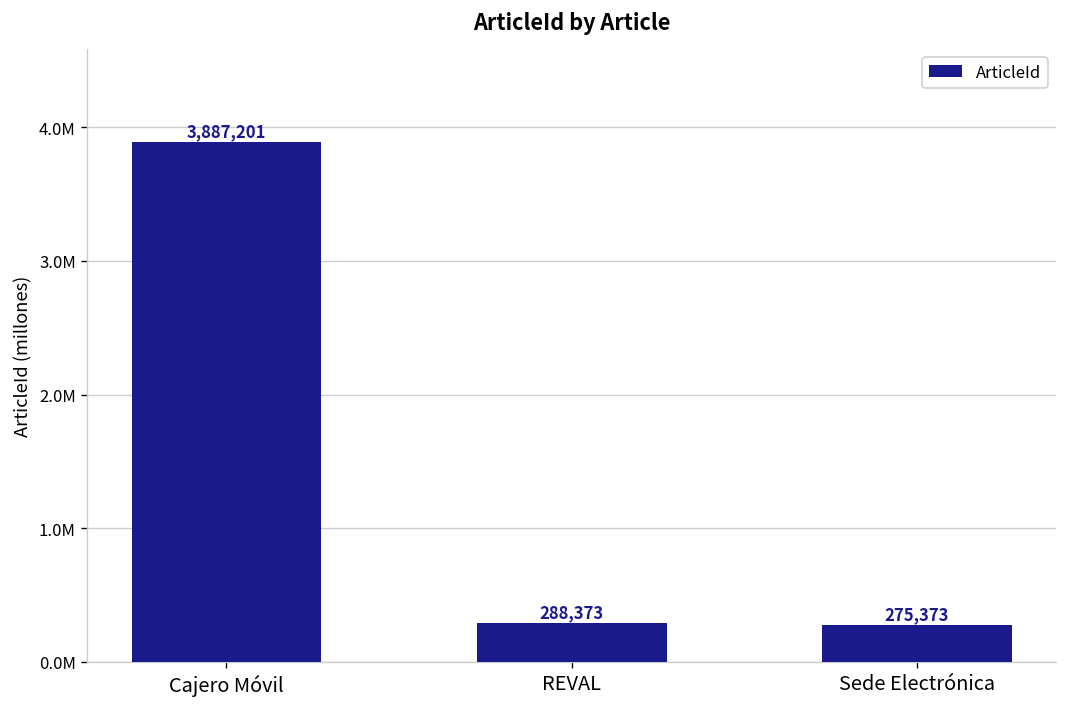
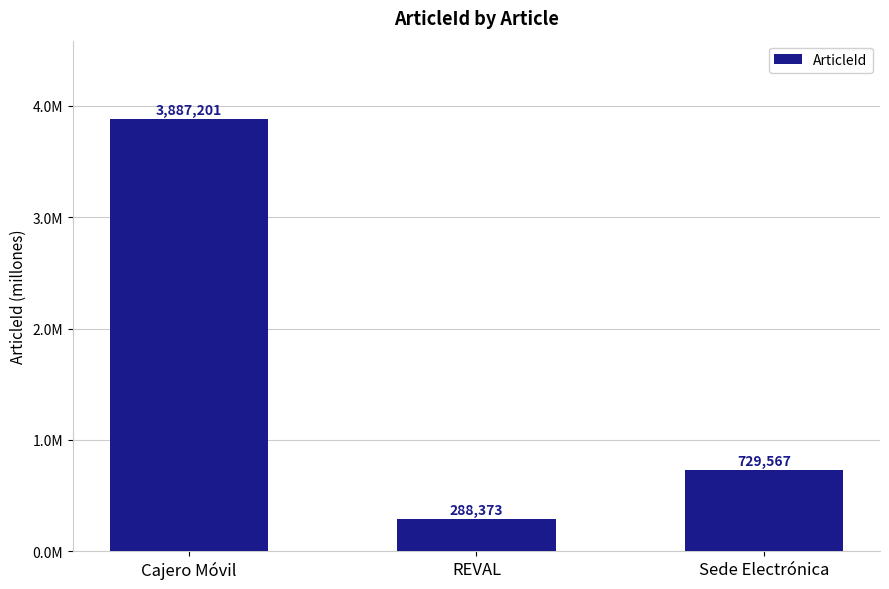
  {
    "Cajero Móvil": "3,887,201",
    "REVAL": "288,373",
-   "Sede Electrónica": "275,373"
+   "Sede Electrónica": "729,567"
  }
